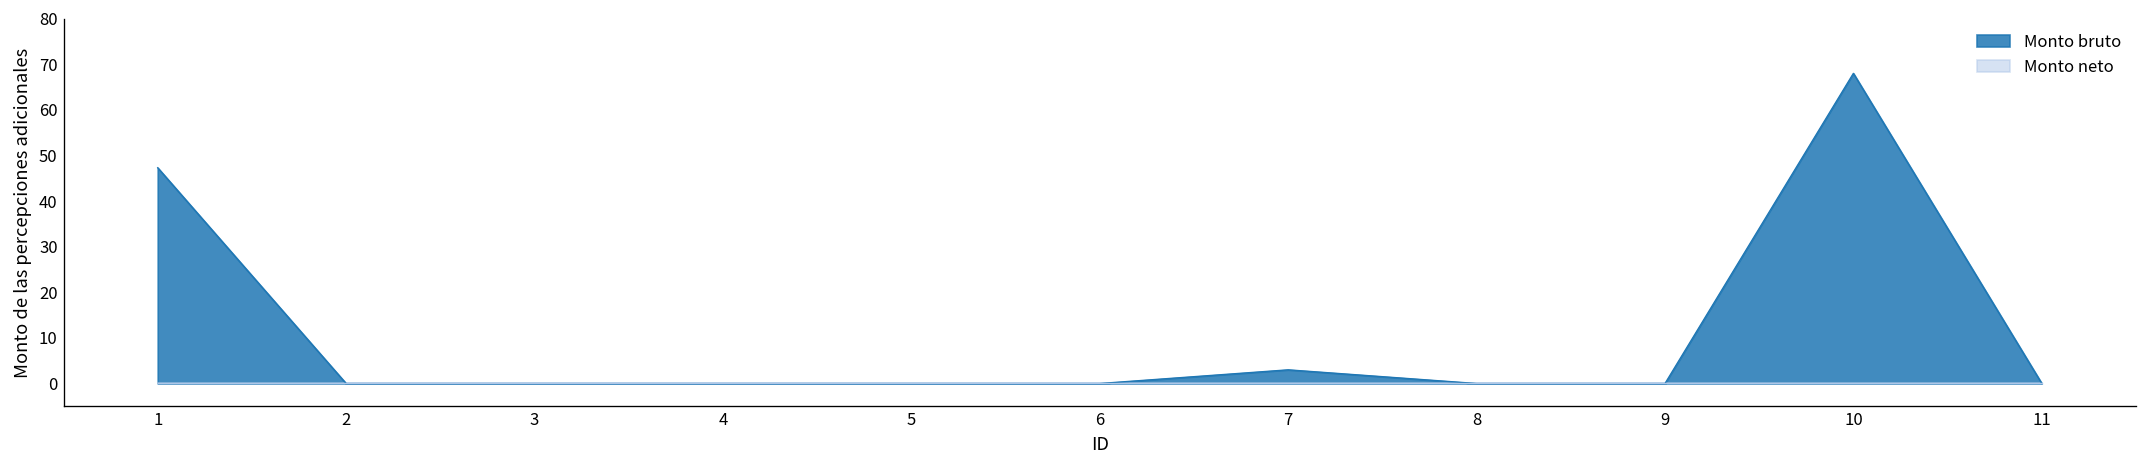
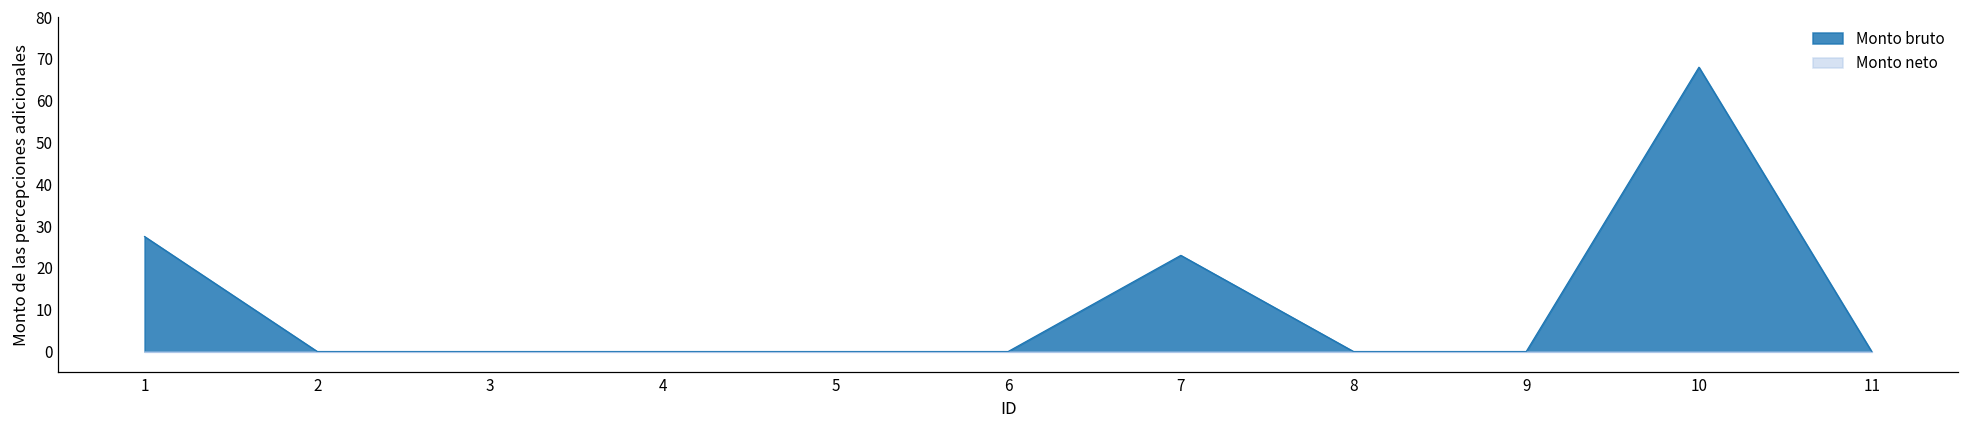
  {
    "Monto bruto": {
-     "1": 47,
-     "7": 3,
+     "1": 28,
+     "7": 23,
      "10": 68
    },
    "Monto neto": {
      "1": 0,
      "7": 0,
      "10": 0
    }
  }
